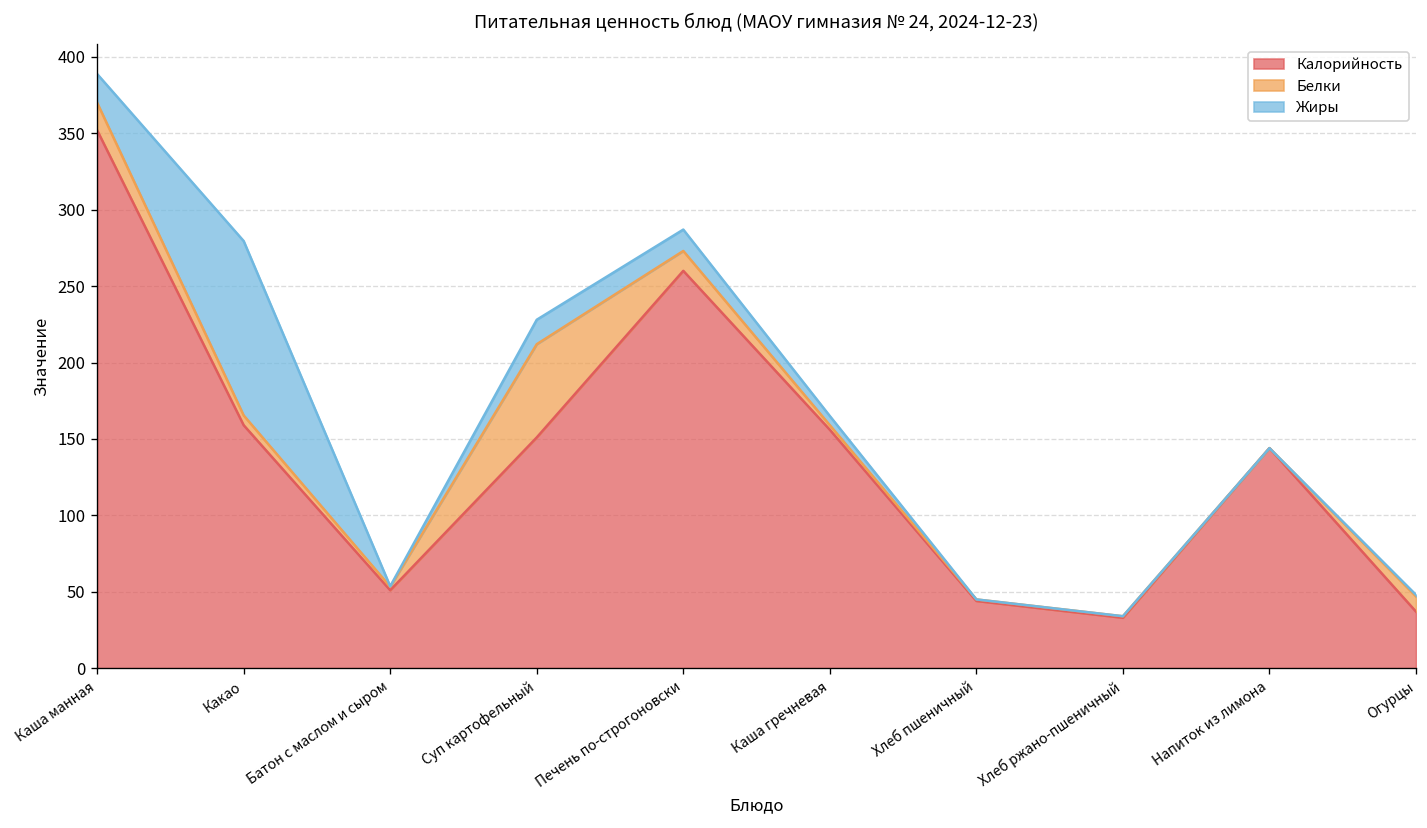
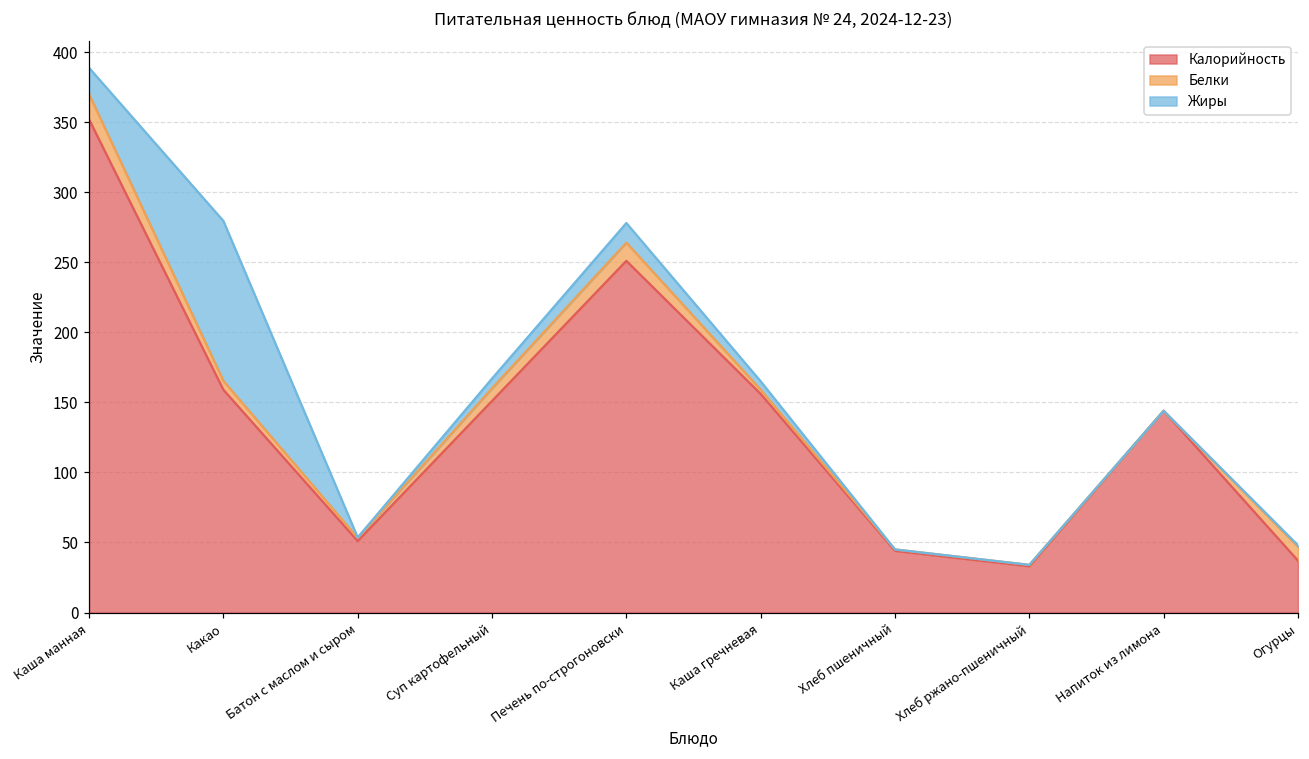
  {
    "Калорийность": {
      "Каша манная": 352,
      "Какао": 159,
      "Батон с маслом и сыром": 51,
      "Суп картофельный": 151,
-     "Печень по-строгоновски": 260,
+     "Печень по-строгоновски": 251,
      "Каша гречневая": 156,
      "Огурцы": 37
    },
    "Белки": {
      "Каша манная": 18,
      "Какао": 6,
-     "Суп картофельный": 61,
+     "Суп картофельный": 9,
      "Печень по-строгоновски": 13,
      "Каша гречневая": 3
    },
    "Жиры": {
      "Каша манная": 19,
      "Какао": 114,
-     "Суп картофельный": 16,
+     "Суп картофельный": 7,
      "Печень по-строгоновски": 14,
      "Каша гречневая": 6
    }
  }
